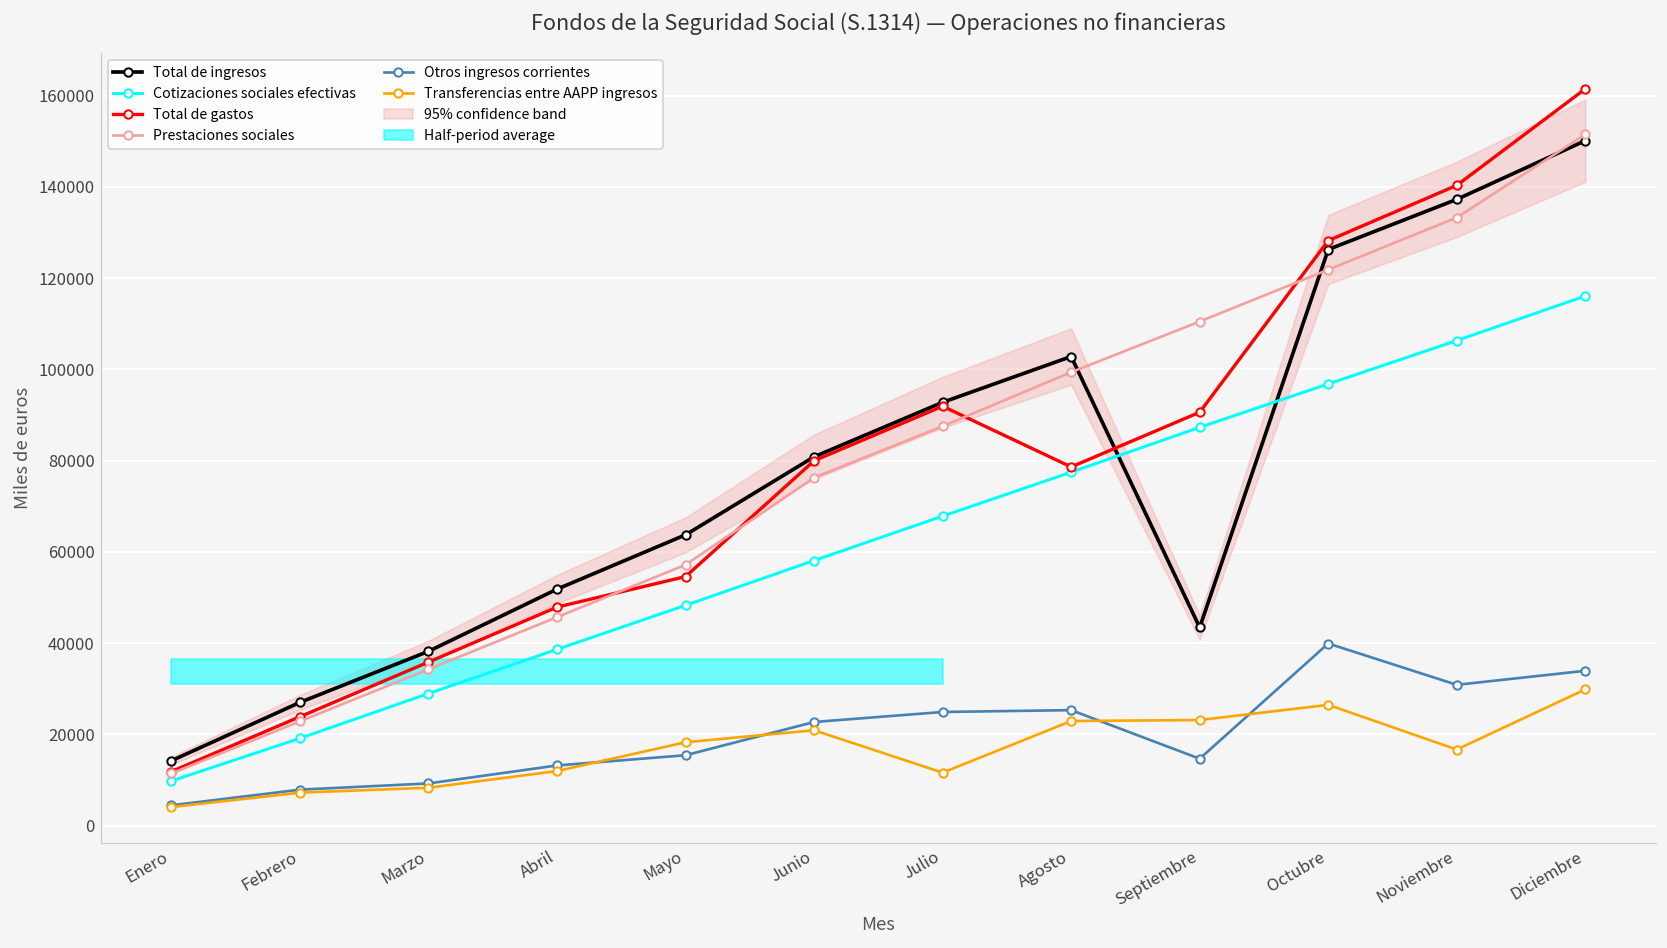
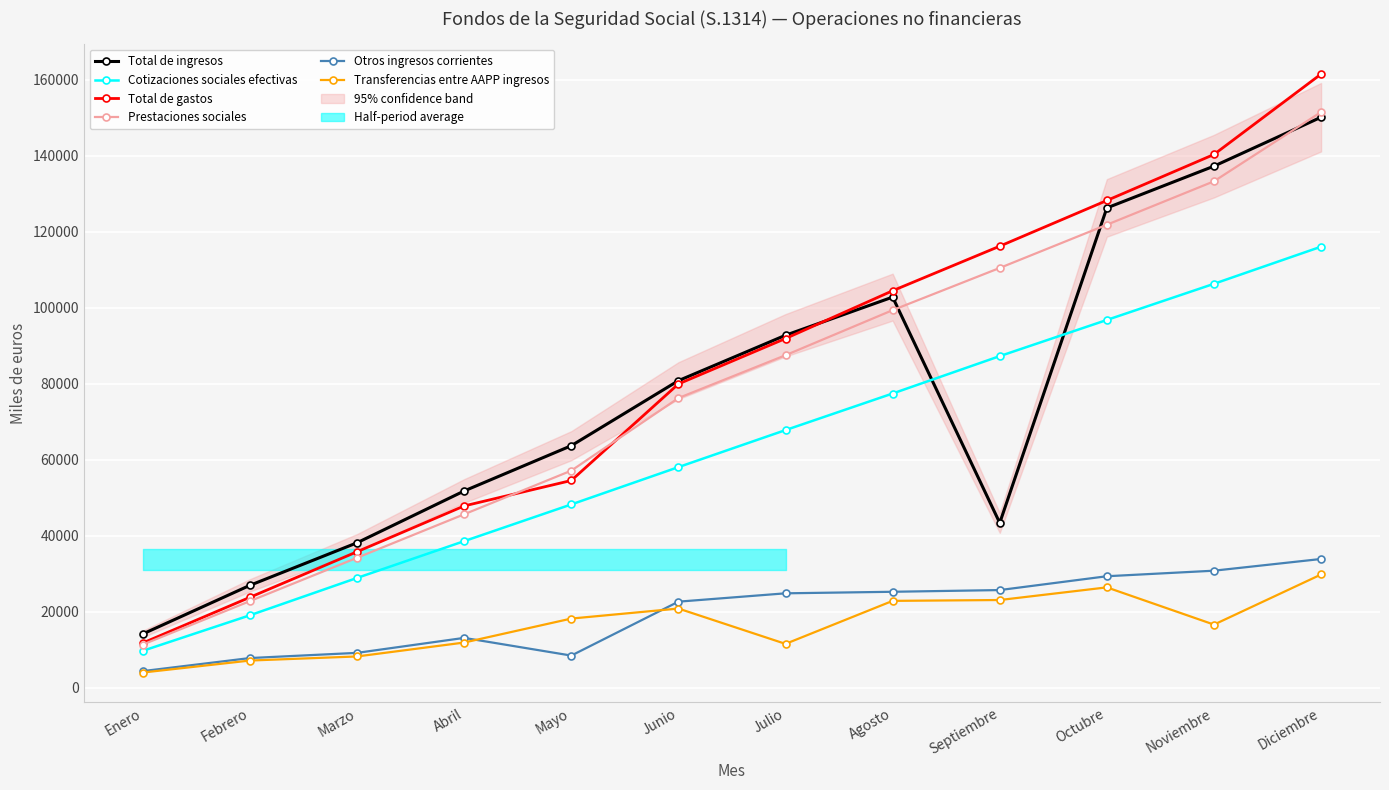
  {
    "Total de ingresos": {
      "Enero": 14000,
      "Febrero": 27000,
      "Marzo": 38000,
      "Abril": 52000,
      "Mayo": 64000,
      "Junio": 81000,
      "Julio": 93000,
      "Agosto": 103000,
      "Septiembre": 43000,
      "Octubre": 126000,
      "Noviembre": 137000,
      "Diciembre": 150000
    },
    "Total de gastos": {
      "Febrero": 24000,
      "Abril": 48000,
      "Mayo": 55000,
      "Junio": 80000,
      "Julio": 92000,
-     "Agosto": 79000,
-     "Septiembre": 91000,
+     "Agosto": 104000,
+     "Septiembre": 116000,
      "Octubre": 128000,
      "Noviembre": 140000,
      "Diciembre": 161000
    },
    "Otros ingresos corrientes": {
      "Marzo": 9000,
      "Abril": 13000,
-     "Mayo": 15000,
+     "Mayo": 9000,
      "Junio": 23000,
      "Julio": 25000,
      "Agosto": 25000,
-     "Septiembre": 15000,
-     "Octubre": 40000,
+     "Septiembre": 26000,
+     "Octubre": 29000,
      "Noviembre": 31000,
      "Diciembre": 34000
    },
    "Transferencias entre AAPP ingresos": {
      "Marzo": 8000,
      "Abril": 12000,
      "Mayo": 18000,
      "Junio": 21000,
      "Julio": 12000,
      "Agosto": 23000,
      "Septiembre": 23000,
      "Octubre": 26000,
      "Noviembre": 17000,
      "Diciembre": 30000
    }
  }
